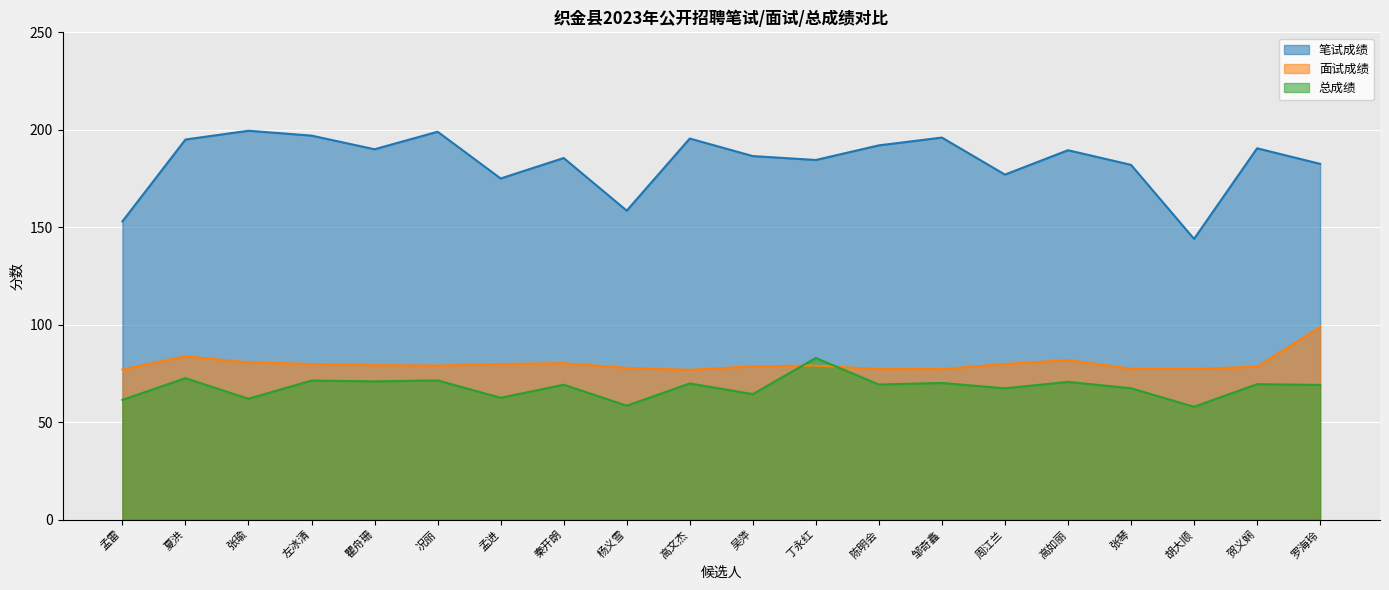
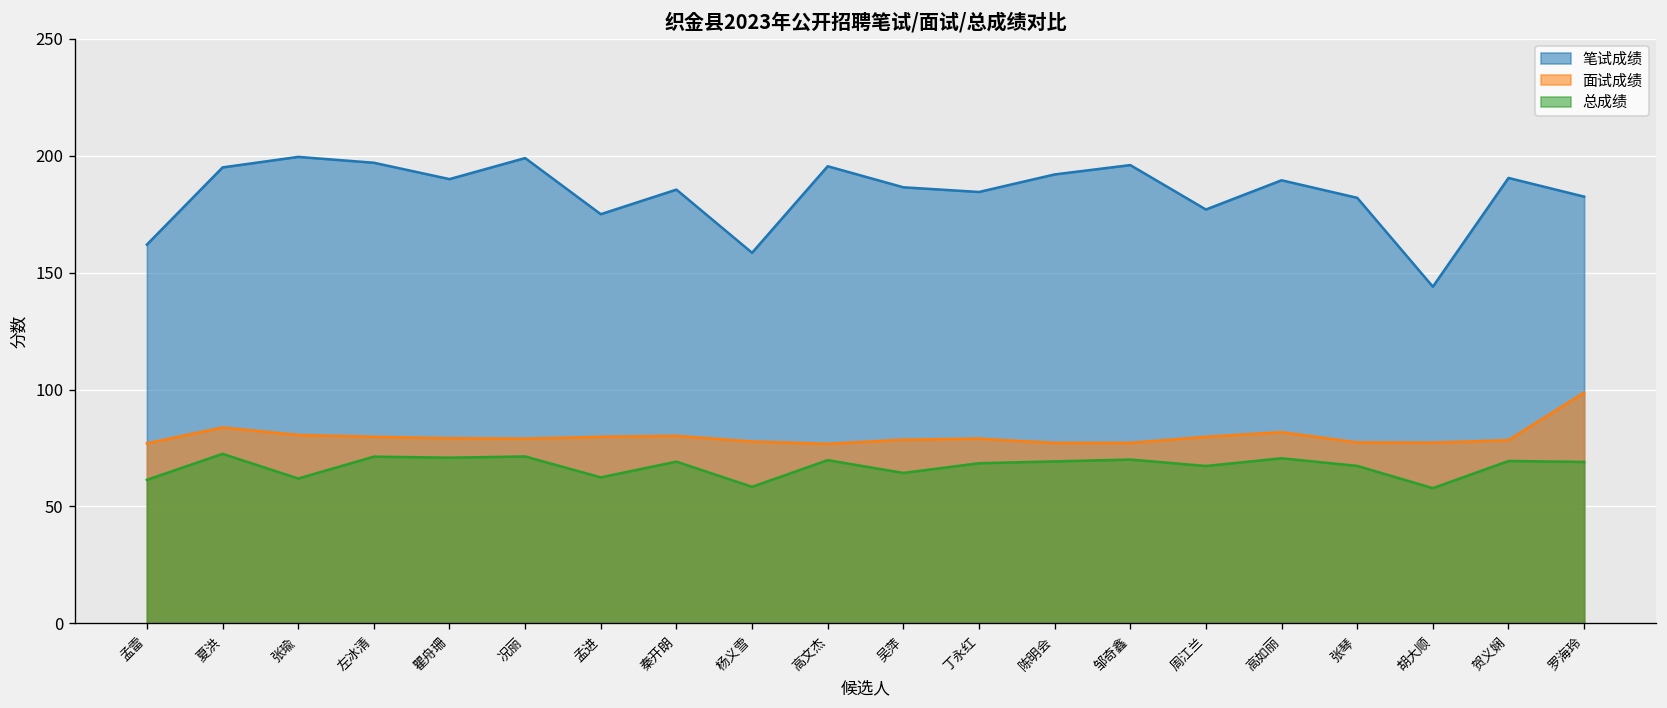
  {
    "笔试成绩": {
-     "孟雷": 153,
+     "孟雷": 162,
      "夏洪": 195,
      "张瑜": 200,
      "左冰清": 197,
      "瞿舟珊": 190,
      "况丽": 199,
      "孟进": 175,
      "秦开朗": 186,
      "杨义雪": 159,
      "高文杰": 196,
      "吴萍": 187,
      "丁永红": 185,
      "陈明会": 192,
      "邹奇鑫": 196,
      "周江兰": 177,
      "高如丽": 190,
      "张琴": 182,
      "胡大顺": 144,
      "贺义娴": 191,
      "罗海玲": 183
    },
    "面试成绩": {
      "孟雷": 77,
      "夏洪": 84,
      "张瑜": 81,
      "左冰清": 80,
      "瞿舟珊": 79,
      "况丽": 79,
      "孟进": 80,
      "秦开朗": 80,
      "杨义雪": 78,
      "高文杰": 77,
      "吴萍": 79,
      "丁永红": 79,
      "陈明会": 77,
      "邹奇鑫": 77,
      "周江兰": 80,
      "高如丽": 82,
      "张琴": 77,
      "胡大顺": 77,
      "贺义娴": 78,
      "罗海玲": 99
    },
    "总成绩": {
      "孟雷": 61,
      "夏洪": 73,
      "张瑜": 62,
      "左冰清": 71,
      "瞿舟珊": 71,
      "况丽": 71,
      "孟进": 62,
      "秦开朗": 69,
      "杨义雪": 58,
      "高文杰": 70,
      "吴萍": 64,
-     "丁永红": 83,
+     "丁永红": 69,
      "陈明会": 69,
      "邹奇鑫": 70,
      "周江兰": 67,
      "高如丽": 71,
      "张琴": 67,
      "胡大顺": 58,
      "贺义娴": 69,
      "罗海玲": 69
    }
  }
